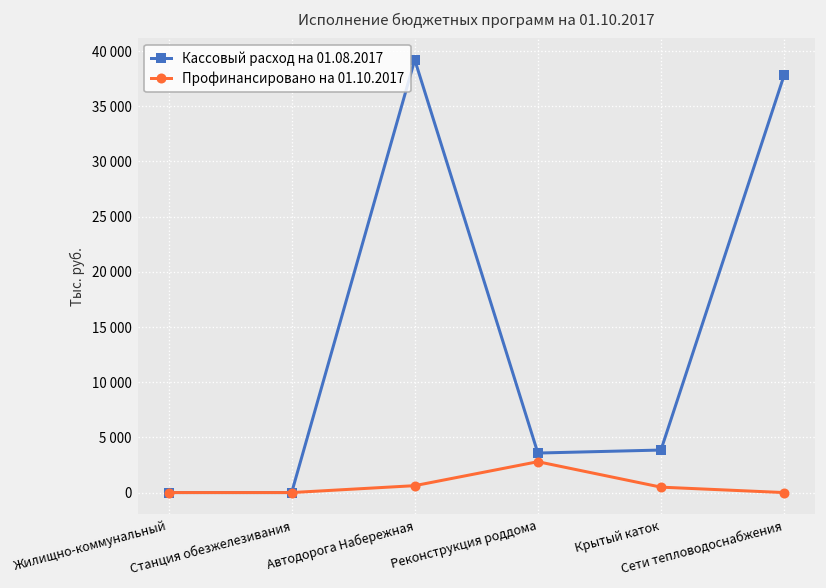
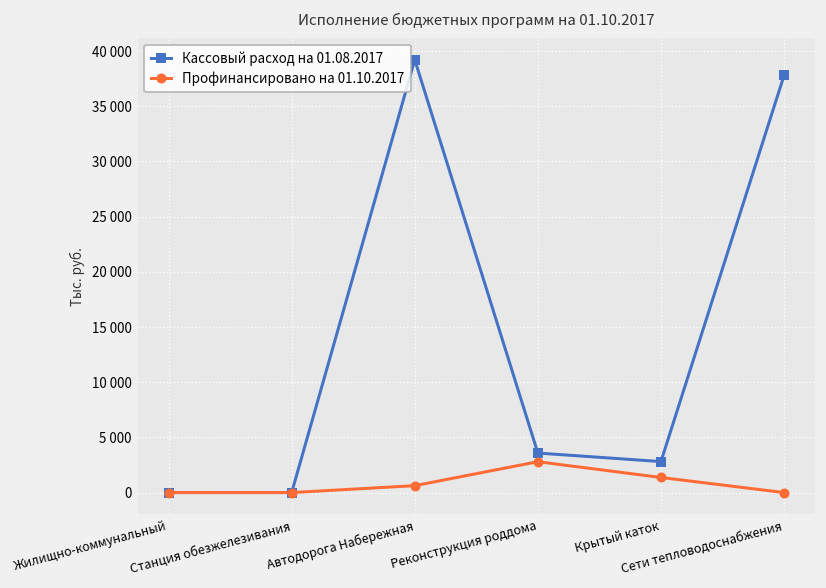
  {
    "Кассовый расход на 01.08.2017": {
      "Автодорога Набережная": 39000,
      "Реконструкция роддома": 4000,
-     "Крытый каток": 4000,
+     "Крытый каток": 3000,
      "Сети тепловодоснабжения": 38000
    },
    "Профинансировано на 01.10.2017": {
      "Автодорога Набережная": 1000,
      "Реконструкция роддома": 3000,
-     "Крытый каток": 0,
+     "Крытый каток": 1000,
      "Сети тепловодоснабжения": 0
    }
  }
